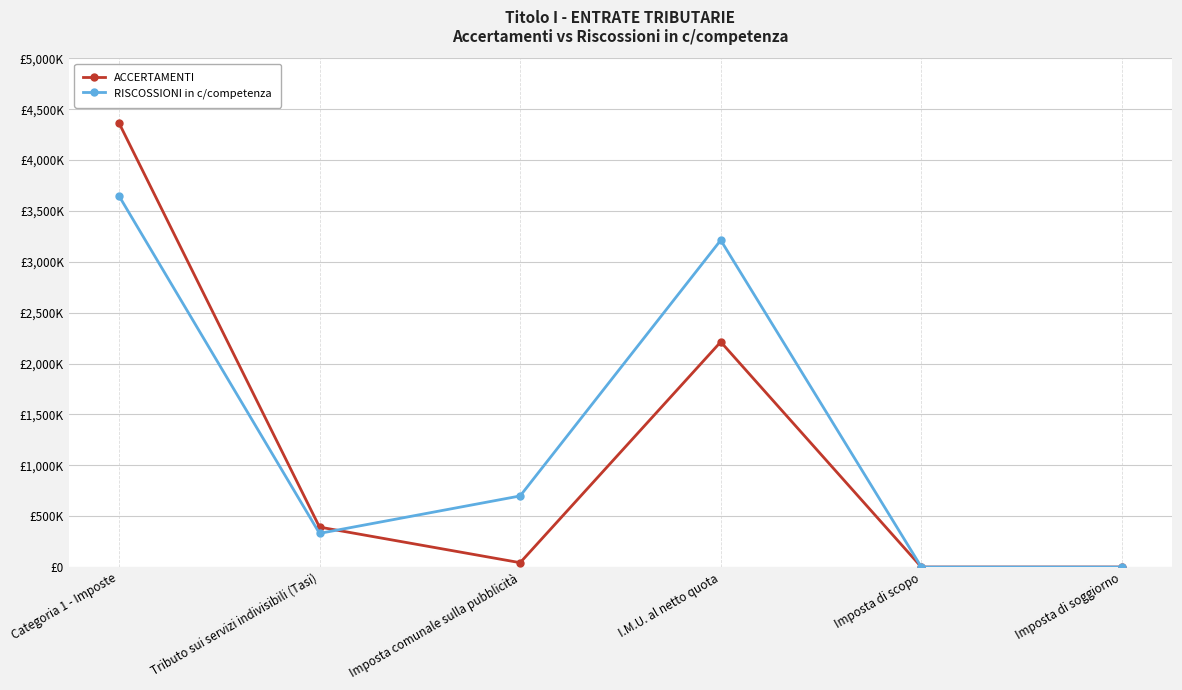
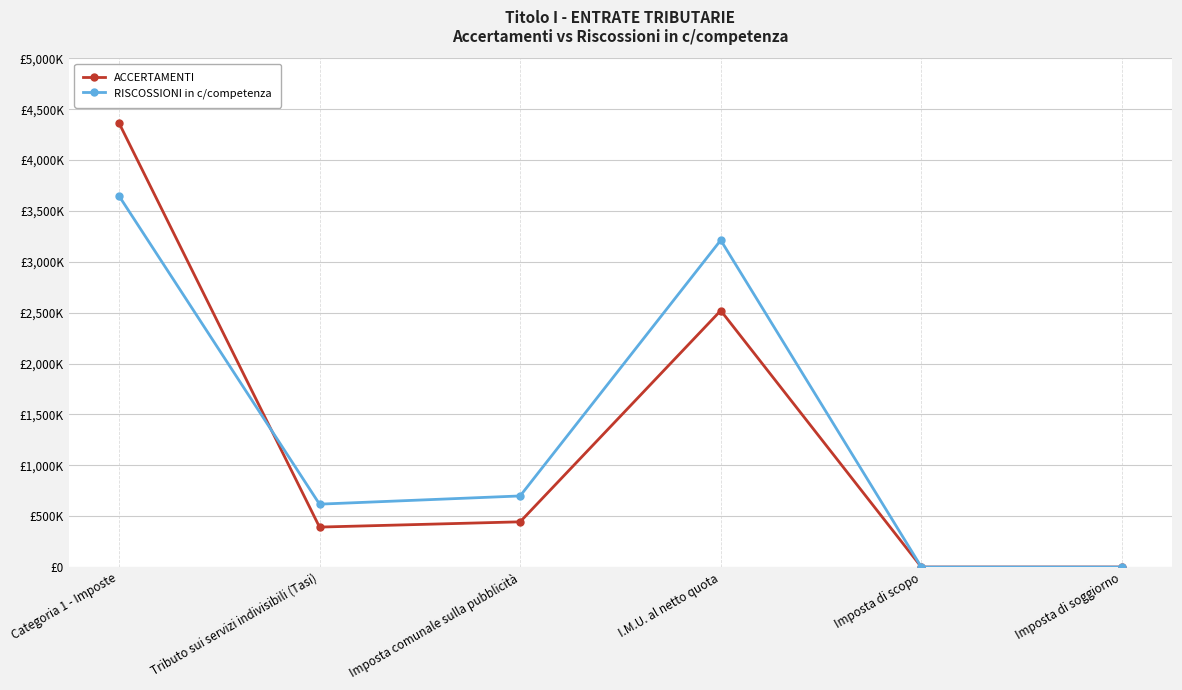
  {
    "ACCERTAMENTI": {
      "Categoria 1 - Imposte": "£4,370,000",
      "Tributo sui servizi indivisibili (Tasi)": "£390,000",
-     "Imposta comunale sulla pubblicità": "£40,000",
-     "I.M.U. al netto quota": "£2,210,000"
+     "Imposta comunale sulla pubblicità": "£440,000",
+     "I.M.U. al netto quota": "£2,520,000"
    },
    "RISCOSSIONI in c/competenza": {
      "Categoria 1 - Imposte": "£3,650,000",
-     "Tributo sui servizi indivisibili (Tasi)": "£330,000",
+     "Tributo sui servizi indivisibili (Tasi)": "£620,000",
      "Imposta comunale sulla pubblicità": "£700,000",
      "I.M.U. al netto quota": "£3,210,000"
    }
  }
